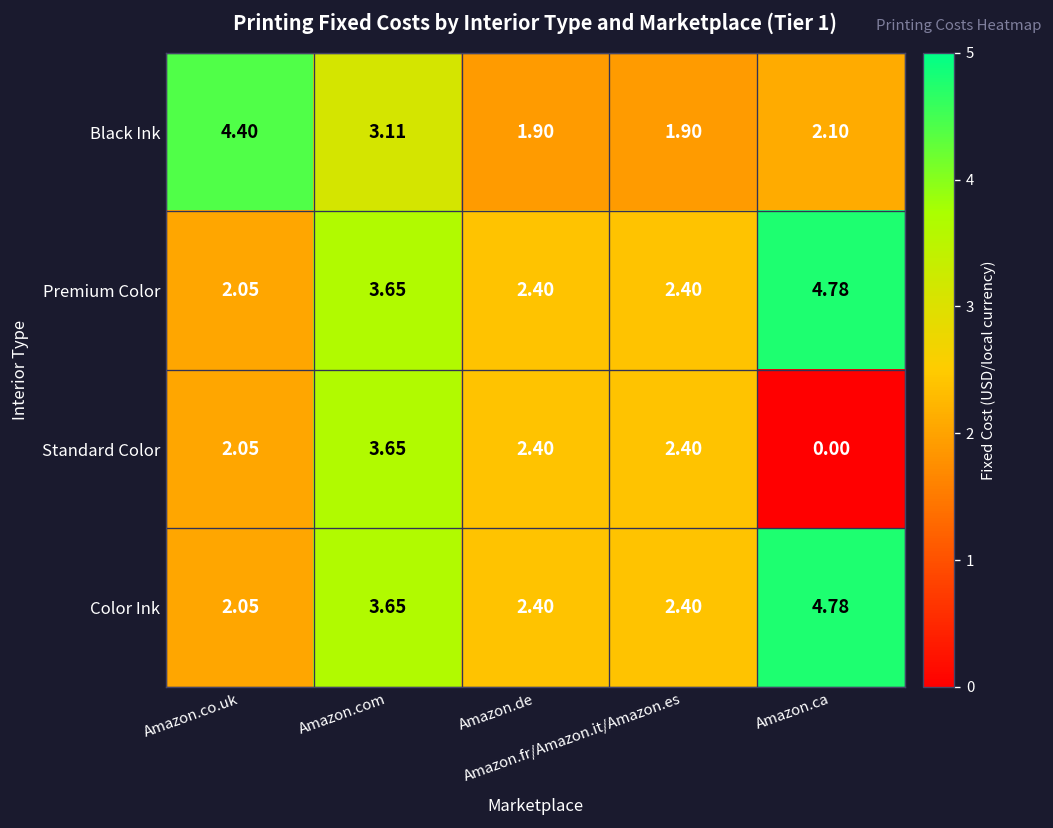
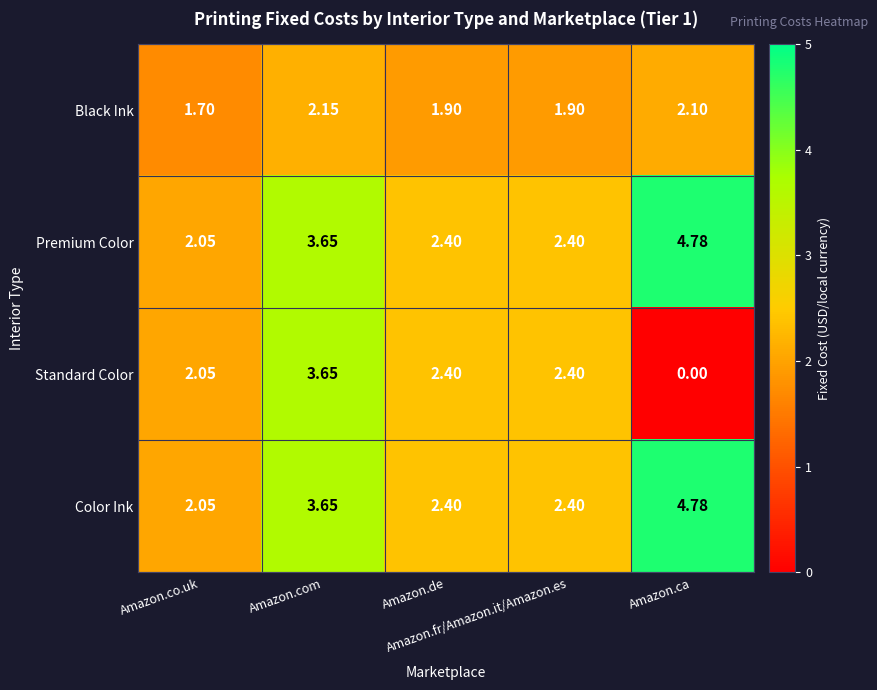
  {
    "Black Ink": {
-     "Amazon.co.uk": 4.40,
-     "Amazon.com": 3.11,
+     "Amazon.co.uk": 1.70,
+     "Amazon.com": 2.15,
      "Amazon.de": 1.90,
      "Amazon.fr/Amazon.it/Amazon.es": 1.90,
      "Amazon.ca": 2.10
    },
    "Premium Color": {
      "Amazon.co.uk": 2.05,
      "Amazon.com": 3.65,
      "Amazon.de": 2.40,
      "Amazon.fr/Amazon.it/Amazon.es": 2.40,
      "Amazon.ca": 4.78
    },
    "Standard Color": {
      "Amazon.co.uk": 2.05,
      "Amazon.com": 3.65,
      "Amazon.de": 2.40,
      "Amazon.fr/Amazon.it/Amazon.es": 2.40,
      "Amazon.ca": 0.00
    },
    "Color Ink": {
      "Amazon.co.uk": 2.05,
      "Amazon.com": 3.65,
      "Amazon.de": 2.40,
      "Amazon.fr/Amazon.it/Amazon.es": 2.40,
      "Amazon.ca": 4.78
    }
  }
